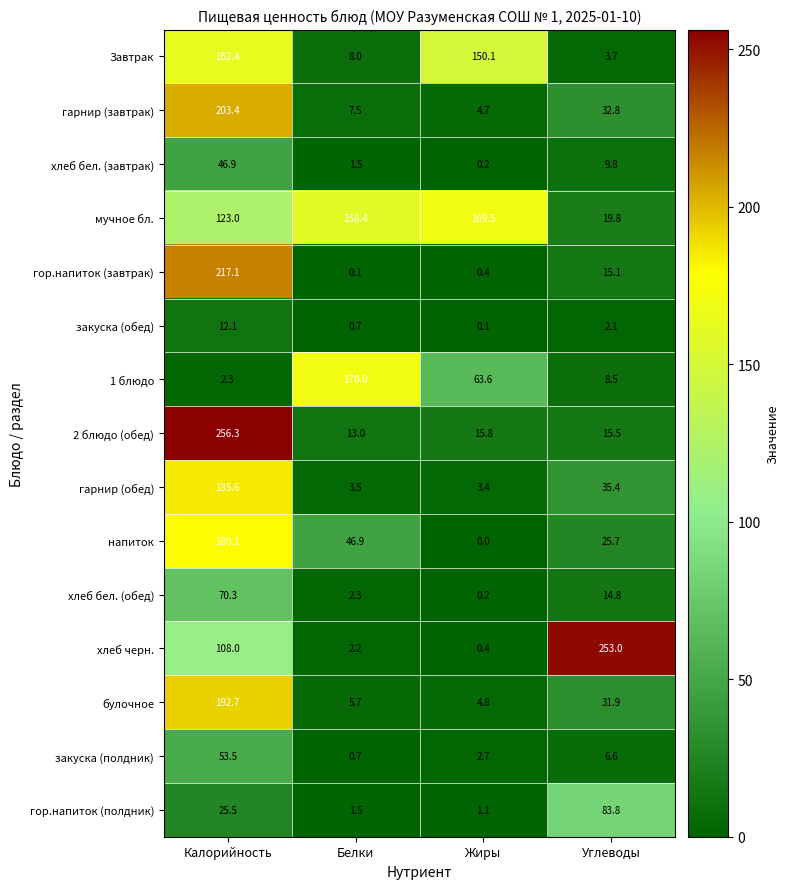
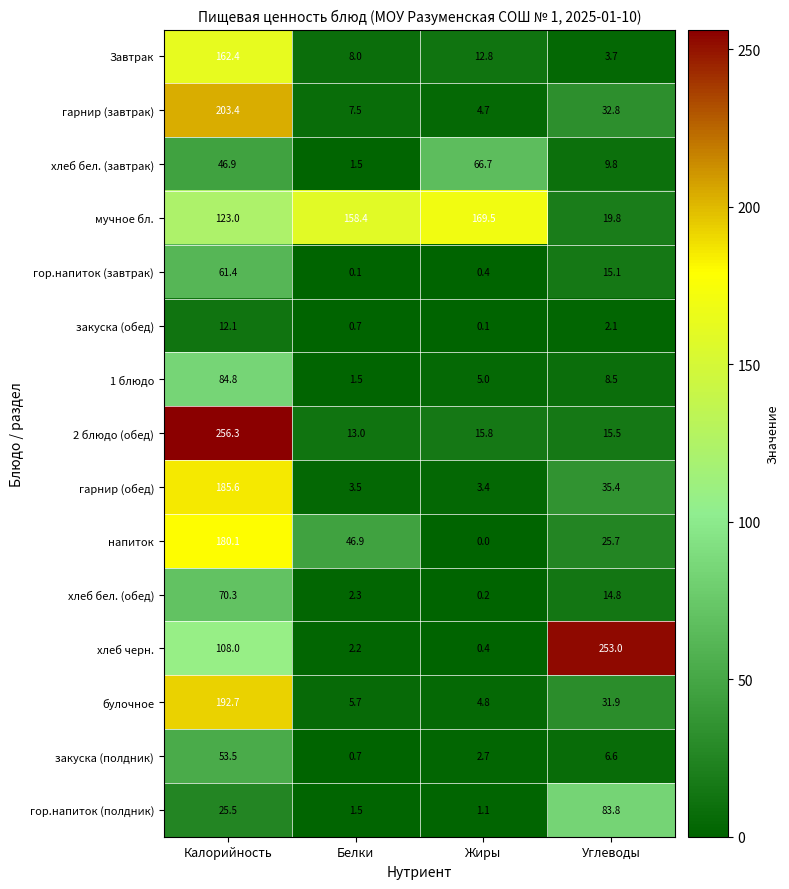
  {
    "Завтрак": {
      "Калорийность": 162.4,
      "Белки": 8.0,
-     "Жиры": 150.1,
+     "Жиры": 12.8,
      "Углеводы": 3.7
    },
    "гарнир (завтрак)": {
      "Калорийность": 203.4,
      "Белки": 7.5,
      "Жиры": 4.7,
      "Углеводы": 32.8
    },
    "хлеб бел. (завтрак)": {
      "Калорийность": 46.9,
      "Белки": 1.5,
-     "Жиры": 0.2,
+     "Жиры": 66.7,
      "Углеводы": 9.8
    },
    "мучное бл.": {
      "Калорийность": 123.0,
      "Белки": 158.4,
      "Жиры": 169.5,
      "Углеводы": 19.8
    },
    "гор.напиток (завтрак)": {
-     "Калорийность": 217.1,
+     "Калорийность": 61.4,
      "Белки": 0.1,
      "Жиры": 0.4,
      "Углеводы": 15.1
    },
    "закуска (обед)": {
      "Калорийность": 12.1,
      "Белки": 0.7,
      "Жиры": 0.1,
      "Углеводы": 2.1
    },
    "1 блюдо": {
-     "Калорийность": 2.3,
-     "Белки": 170.0,
-     "Жиры": 63.6,
+     "Калорийность": 84.8,
+     "Белки": 1.5,
+     "Жиры": 5.0,
      "Углеводы": 8.5
    },
    "2 блюдо (обед)": {
      "Калорийность": 256.3,
      "Белки": 13.0,
      "Жиры": 15.8,
      "Углеводы": 15.5
    },
    "гарнир (обед)": {
      "Калорийность": 185.6,
      "Белки": 3.5,
      "Жиры": 3.4,
      "Углеводы": 35.4
    },
    "напиток": {
      "Калорийность": 180.1,
      "Белки": 46.9,
      "Жиры": 0.0,
      "Углеводы": 25.7
    },
    "хлеб бел. (обед)": {
      "Калорийность": 70.3,
      "Белки": 2.3,
      "Жиры": 0.2,
      "Углеводы": 14.8
    },
    "хлеб черн.": {
      "Калорийность": 108.0,
      "Белки": 2.2,
      "Жиры": 0.4,
      "Углеводы": 253.0
    },
    "булочное": {
      "Калорийность": 192.7,
      "Белки": 5.7,
      "Жиры": 4.8,
      "Углеводы": 31.9
    },
    "закуска (полдник)": {
      "Калорийность": 53.5,
      "Белки": 0.7,
      "Жиры": 2.7,
      "Углеводы": 6.6
    },
    "гор.напиток (полдник)": {
      "Калорийность": 25.5,
      "Белки": 1.5,
      "Жиры": 1.1,
      "Углеводы": 83.8
    }
  }
